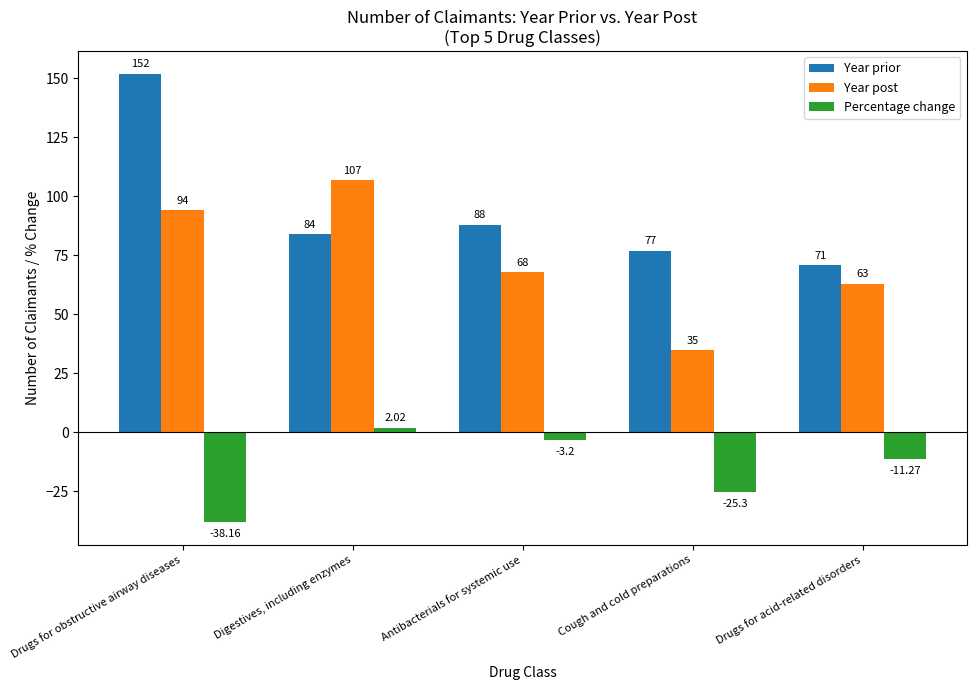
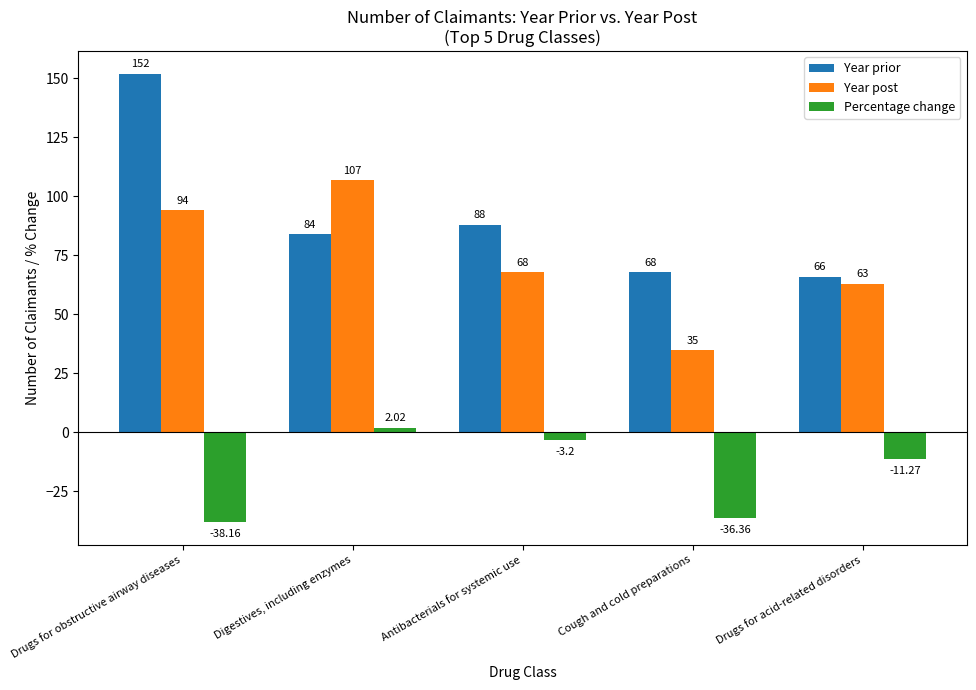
  {
    "Year prior": {
      "Drugs for obstructive airway diseases": 152,
      "Digestives, including enzymes": 84,
      "Antibacterials for systemic use": 88,
-     "Cough and cold preparations": 77,
-     "Drugs for acid-related disorders": 71
+     "Cough and cold preparations": 68,
+     "Drugs for acid-related disorders": 66
    },
    "Year post": {
      "Drugs for obstructive airway diseases": 94,
      "Digestives, including enzymes": 107,
      "Antibacterials for systemic use": 68,
      "Cough and cold preparations": 35,
      "Drugs for acid-related disorders": 63
    },
    "Percentage change": {
      "Drugs for obstructive airway diseases": -38.16,
      "Digestives, including enzymes": 2.02,
      "Antibacterials for systemic use": -3.2,
-     "Cough and cold preparations": -25.3,
+     "Cough and cold preparations": -36.36,
      "Drugs for acid-related disorders": -11.27
    }
  }
